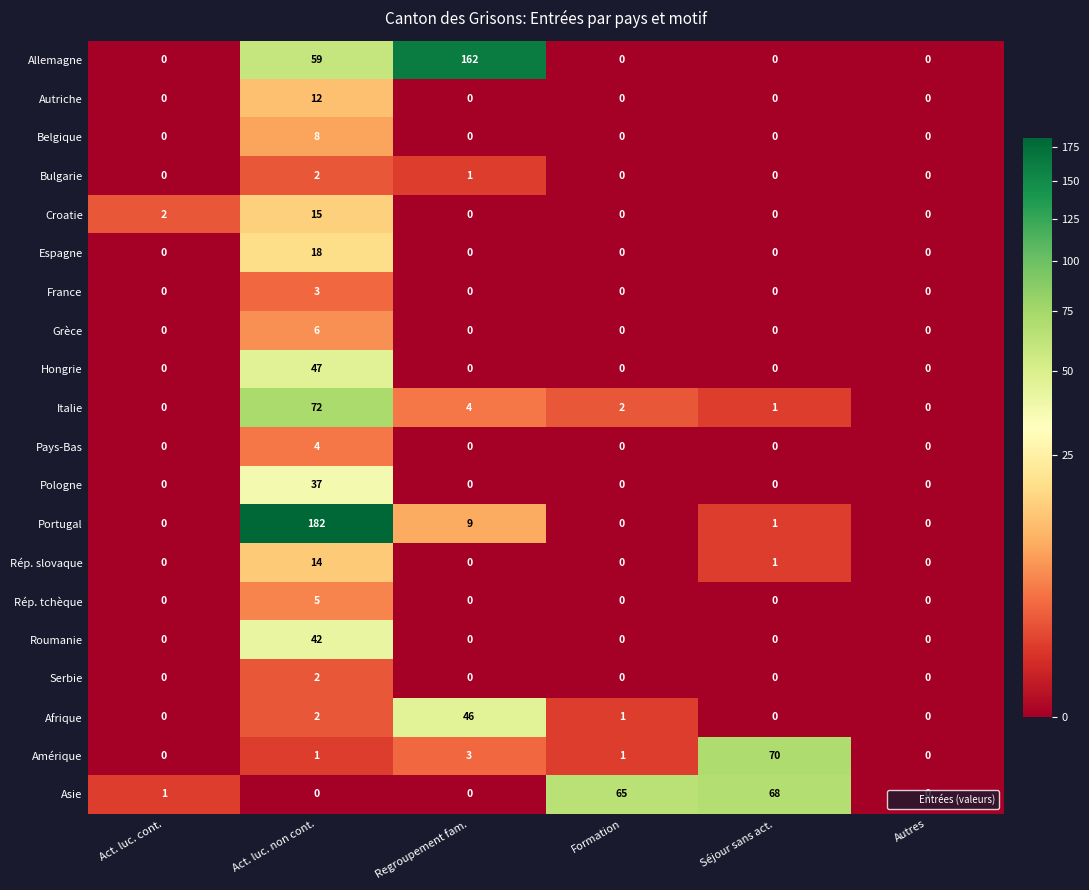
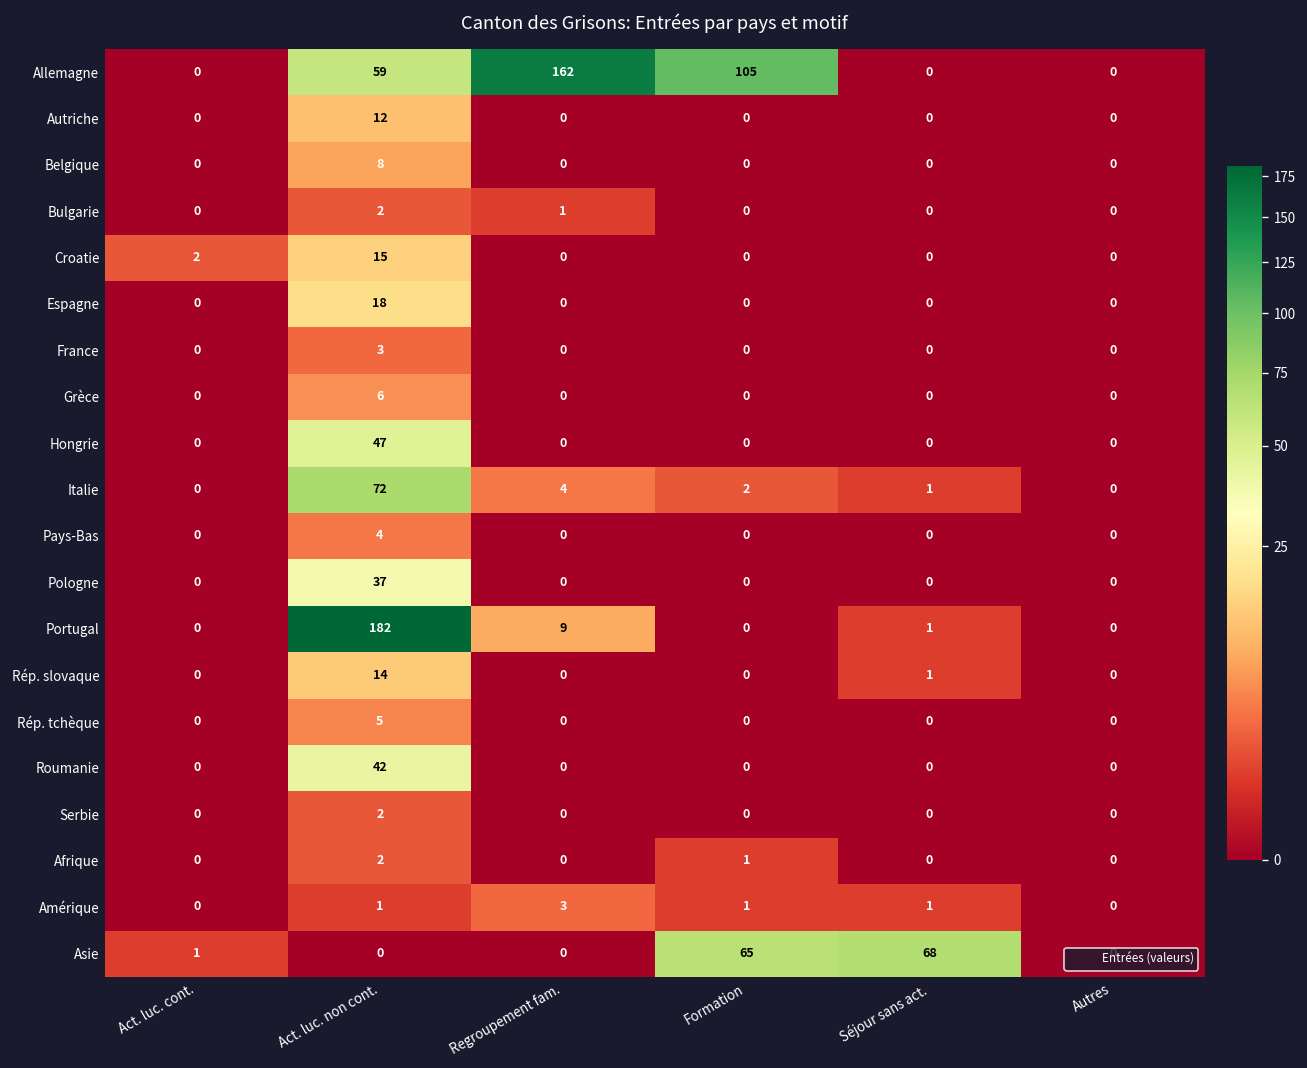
  {
    "Allemagne": {
      "Act. luc. cont.": 0,
      "Act. luc. non cont.": 59,
      "Regroupement fam.": 162,
-     "Formation": 0,
+     "Formation": 105,
      "Séjour sans act.": 0,
      "Autres": 0
    },
    "Autriche": {
      "Act. luc. cont.": 0,
      "Act. luc. non cont.": 12,
      "Regroupement fam.": 0,
      "Formation": 0,
      "Séjour sans act.": 0,
      "Autres": 0
    },
    "Belgique": {
      "Act. luc. cont.": 0,
      "Act. luc. non cont.": 8,
      "Regroupement fam.": 0,
      "Formation": 0,
      "Séjour sans act.": 0,
      "Autres": 0
    },
    "Bulgarie": {
      "Act. luc. cont.": 0,
      "Act. luc. non cont.": 2,
      "Regroupement fam.": 1,
      "Formation": 0,
      "Séjour sans act.": 0,
      "Autres": 0
    },
    "Croatie": {
      "Act. luc. cont.": 2,
      "Act. luc. non cont.": 15,
      "Regroupement fam.": 0,
      "Formation": 0,
      "Séjour sans act.": 0,
      "Autres": 0
    },
    "Espagne": {
      "Act. luc. cont.": 0,
      "Act. luc. non cont.": 18,
      "Regroupement fam.": 0,
      "Formation": 0,
      "Séjour sans act.": 0,
      "Autres": 0
    },
    "France": {
      "Act. luc. cont.": 0,
      "Act. luc. non cont.": 3,
      "Regroupement fam.": 0,
      "Formation": 0,
      "Séjour sans act.": 0,
      "Autres": 0
    },
    "Grèce": {
      "Act. luc. cont.": 0,
      "Act. luc. non cont.": 6,
      "Regroupement fam.": 0,
      "Formation": 0,
      "Séjour sans act.": 0,
      "Autres": 0
    },
    "Hongrie": {
      "Act. luc. cont.": 0,
      "Act. luc. non cont.": 47,
      "Regroupement fam.": 0,
      "Formation": 0,
      "Séjour sans act.": 0,
      "Autres": 0
    },
    "Italie": {
      "Act. luc. cont.": 0,
      "Act. luc. non cont.": 72,
      "Regroupement fam.": 4,
      "Formation": 2,
      "Séjour sans act.": 1,
      "Autres": 0
    },
    "Pays-Bas": {
      "Act. luc. cont.": 0,
      "Act. luc. non cont.": 4,
      "Regroupement fam.": 0,
      "Formation": 0,
      "Séjour sans act.": 0,
      "Autres": 0
    },
    "Pologne": {
      "Act. luc. cont.": 0,
      "Act. luc. non cont.": 37,
      "Regroupement fam.": 0,
      "Formation": 0,
      "Séjour sans act.": 0,
      "Autres": 0
    },
    "Portugal": {
      "Act. luc. cont.": 0,
      "Act. luc. non cont.": 182,
      "Regroupement fam.": 9,
      "Formation": 0,
      "Séjour sans act.": 1,
      "Autres": 0
    },
    "Rép. slovaque": {
      "Act. luc. cont.": 0,
      "Act. luc. non cont.": 14,
      "Regroupement fam.": 0,
      "Formation": 0,
      "Séjour sans act.": 1,
      "Autres": 0
    },
    "Rép. tchèque": {
      "Act. luc. cont.": 0,
      "Act. luc. non cont.": 5,
      "Regroupement fam.": 0,
      "Formation": 0,
      "Séjour sans act.": 0,
      "Autres": 0
    },
    "Roumanie": {
      "Act. luc. cont.": 0,
      "Act. luc. non cont.": 42,
      "Regroupement fam.": 0,
      "Formation": 0,
      "Séjour sans act.": 0,
      "Autres": 0
    },
    "Serbie": {
      "Act. luc. cont.": 0,
      "Act. luc. non cont.": 2,
      "Regroupement fam.": 0,
      "Formation": 0,
      "Séjour sans act.": 0,
      "Autres": 0
    },
    "Afrique": {
      "Act. luc. cont.": 0,
      "Act. luc. non cont.": 2,
-     "Regroupement fam.": 46,
+     "Regroupement fam.": 0,
      "Formation": 1,
      "Séjour sans act.": 0,
      "Autres": 0
    },
    "Amérique": {
      "Act. luc. cont.": 0,
      "Act. luc. non cont.": 1,
      "Regroupement fam.": 3,
      "Formation": 1,
-     "Séjour sans act.": 70,
+     "Séjour sans act.": 1,
      "Autres": 0
    },
    "Asie": {
      "Act. luc. cont.": 1,
      "Act. luc. non cont.": 0,
      "Regroupement fam.": 0,
      "Formation": 65,
      "Séjour sans act.": 68
    }
  }
